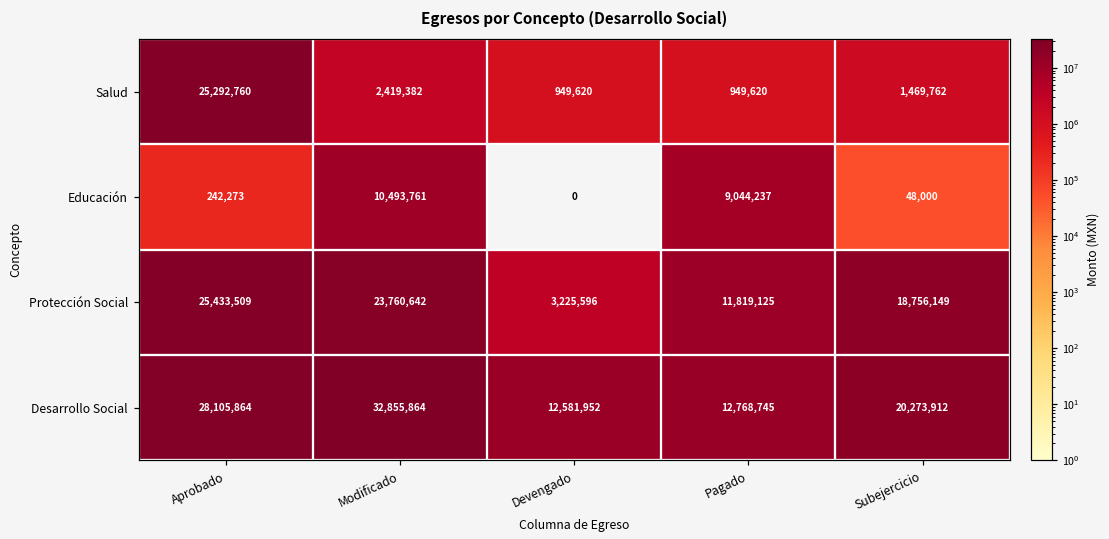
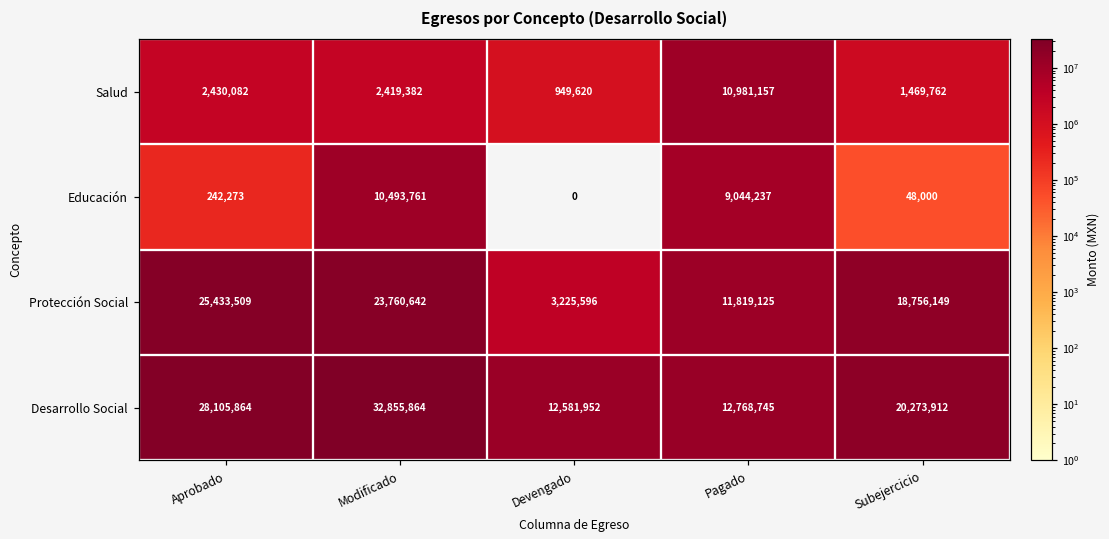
  {
    "Salud": {
-     "Aprobado": "25,292,760",
+     "Aprobado": "2,430,082",
      "Modificado": "2,419,382",
      "Devengado": "949,620",
-     "Pagado": "949,620",
+     "Pagado": "10,981,157",
      "Subejercicio": "1,469,762"
    },
    "Educación": {
      "Aprobado": "242,273",
      "Modificado": "10,493,761",
      "Devengado": "0",
      "Pagado": "9,044,237",
      "Subejercicio": "48,000"
    },
    "Protección Social": {
      "Aprobado": "25,433,509",
      "Modificado": "23,760,642",
      "Devengado": "3,225,596",
      "Pagado": "11,819,125",
      "Subejercicio": "18,756,149"
    },
    "Desarrollo Social": {
      "Aprobado": "28,105,864",
      "Modificado": "32,855,864",
      "Devengado": "12,581,952",
      "Pagado": "12,768,745",
      "Subejercicio": "20,273,912"
    }
  }
